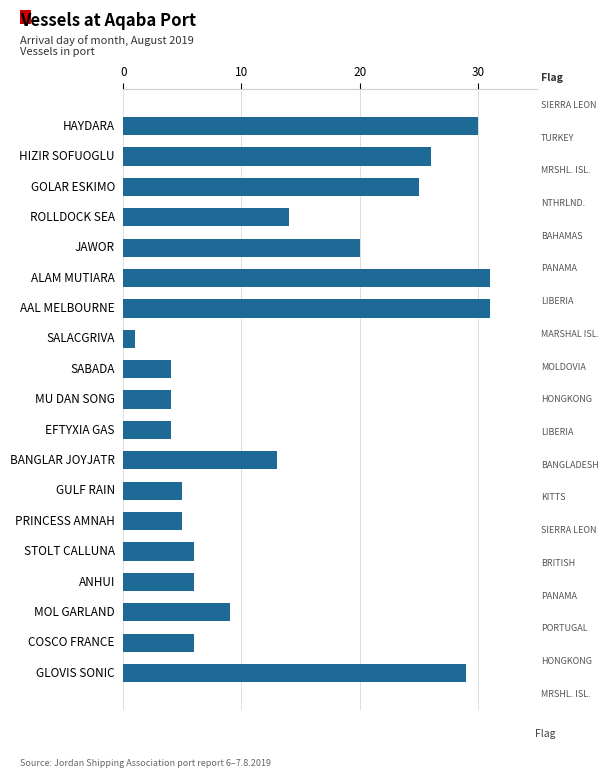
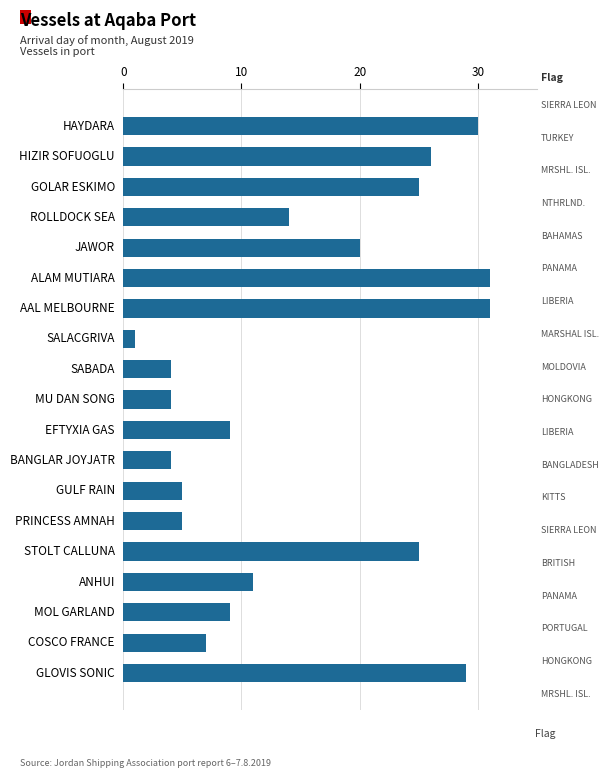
  {
    "HAYDARA": 30,
    "HIZIR SOFUOGLU": 26,
    "GOLAR ESKIMO": 25,
    "ROLLDOCK SEA": 14,
    "JAWOR": 20,
    "ALAM MUTIARA": 31,
    "AAL MELBOURNE": 31,
    "SALACGRIVA": 1,
    "SABADA": 4,
    "MU DAN SONG": 4,
-   "EFTYXIA GAS": 4,
-   "BANGLAR JOYJATR": 13,
+   "EFTYXIA GAS": 9,
+   "BANGLAR JOYJATR": 4,
    "GULF RAIN": 5,
    "PRINCESS AMNAH": 5,
-   "STOLT CALLUNA": 6,
-   "ANHUI": 6,
+   "STOLT CALLUNA": 25,
+   "ANHUI": 11,
    "MOL GARLAND": 9,
-   "COSCO FRANCE": 6,
+   "COSCO FRANCE": 7,
    "GLOVIS SONIC": 29
  }
